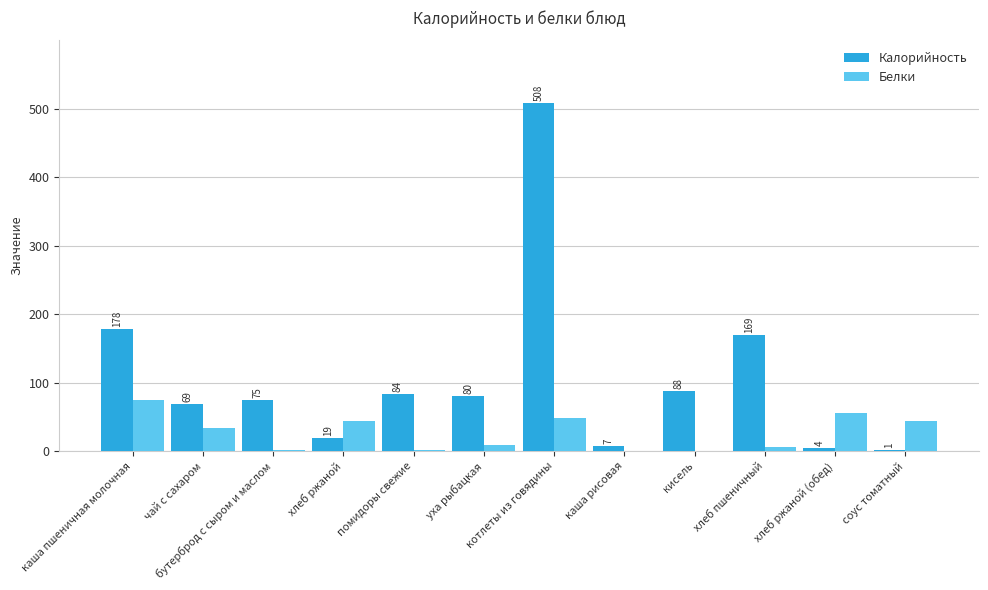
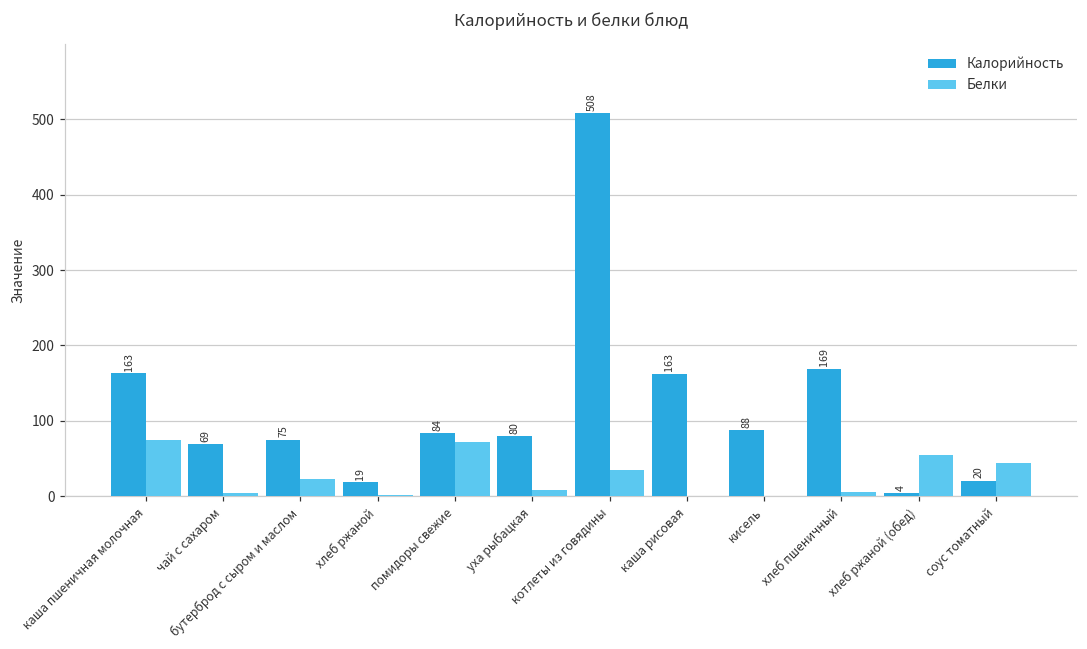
  {
    "Калорийность": {
-     "каша пшеничная молочная": 178,
+     "каша пшеничная молочная": 163,
      "чай с сахаром": 69,
      "бутерброд с сыром и маслом": 75,
      "хлеб ржаной": 19,
      "помидоры свежие": 84,
      "уха рыбацкая": 80,
      "котлеты из говядины": 508,
-     "каша рисовая": 7,
+     "каша рисовая": 163,
      "кисель": 88,
      "хлеб пшеничный": 169,
      "хлеб ржаной (обед)": 4,
-     "соус томатный": 1
+     "соус томатный": 20
    },
    "Белки": {
      "каша пшеничная молочная": 70,
-     "чай с сахаром": 30,
-     "бутерброд с сыром и маслом": 0,
-     "хлеб ржаной": 40,
-     "помидоры свежие": 0,
+     "чай с сахаром": 0,
+     "бутерброд с сыром и маслом": 20,
+     "хлеб ржаной": 0,
+     "помидоры свежие": 70,
      "уха рыбацкая": 10,
-     "котлеты из говядины": 50,
+     "котлеты из говядины": 30,
      "каша рисовая": 0,
      "кисель": 0,
      "хлеб пшеничный": 10,
      "хлеб ржаной (обед)": 60,
      "соус томатный": 40
    }
  }
